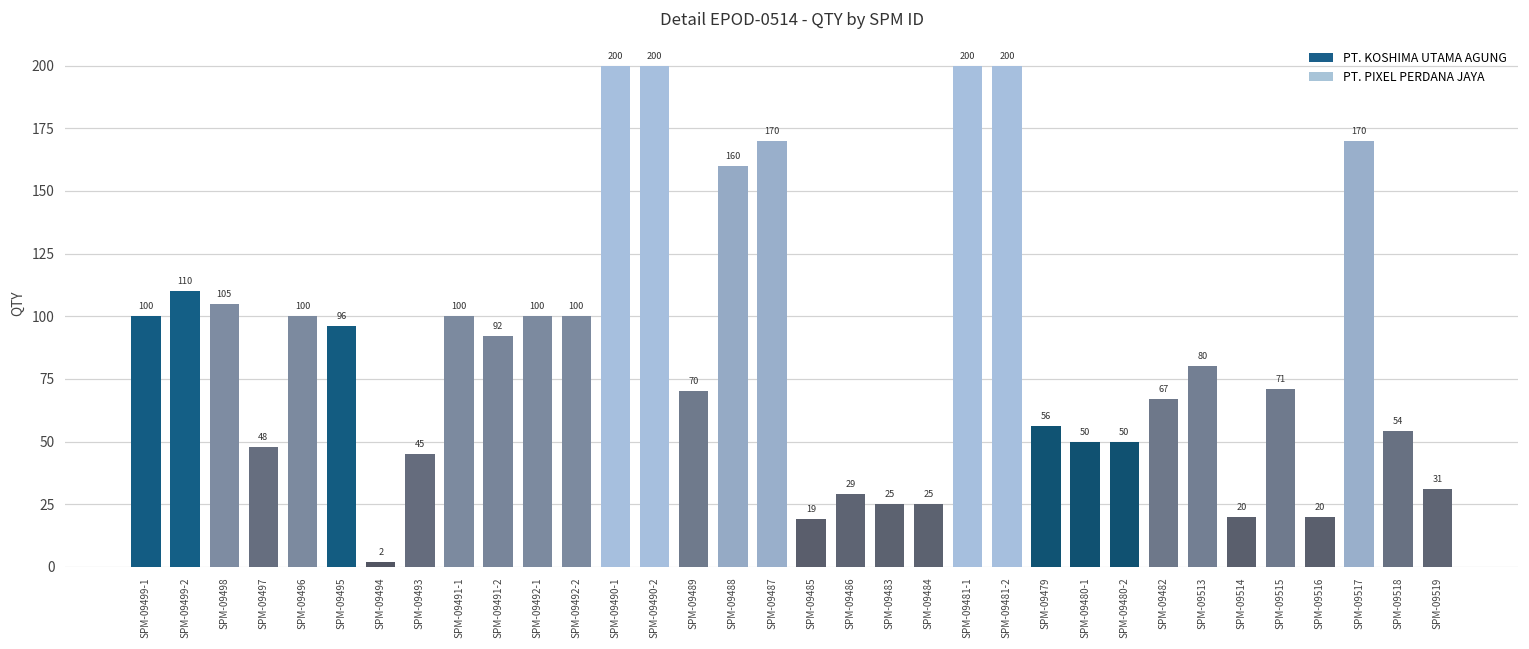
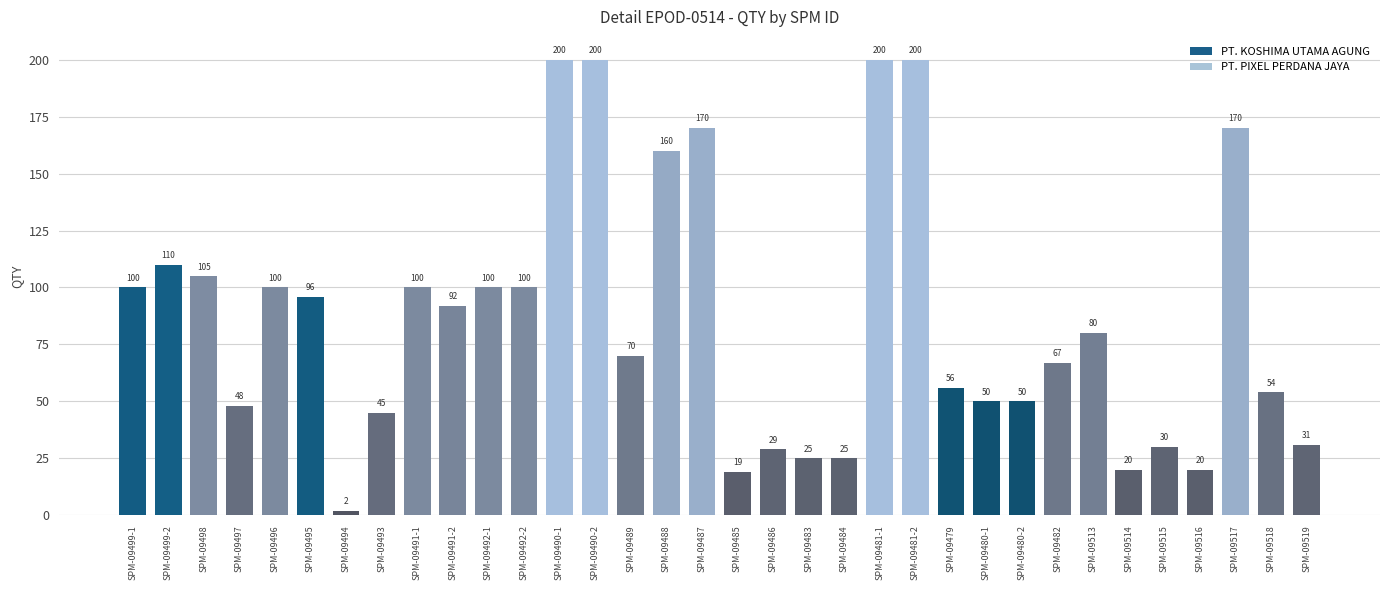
  {
    "SPM-09499-1": 100,
    "SPM-09499-2": 110,
    "SPM-09498": 105,
    "SPM-09497": 48,
    "SPM-09496": 100,
    "SPM-09495": 96,
    "SPM-09494": 2,
    "SPM-09493": 45,
    "SPM-09491-1": 100,
    "SPM-09491-2": 92,
    "SPM-09492-1": 100,
    "SPM-09492-2": 100,
    "SPM-09490-1": 200,
    "SPM-09490-2": 200,
    "SPM-09489": 70,
    "SPM-09488": 160,
    "SPM-09487": 170,
    "SPM-09485": 19,
    "SPM-09486": 29,
    "SPM-09483": 25,
    "SPM-09484": 25,
    "SPM-09481-1": 200,
    "SPM-09481-2": 200,
    "SPM-09479": 56,
    "SPM-09480-1": 50,
    "SPM-09480-2": 50,
    "SPM-09482": 67,
    "SPM-09513": 80,
    "SPM-09514": 20,
-   "SPM-09515": 71,
+   "SPM-09515": 30,
    "SPM-09516": 20,
    "SPM-09517": 170,
    "SPM-09518": 54,
    "SPM-09519": 31
  }
